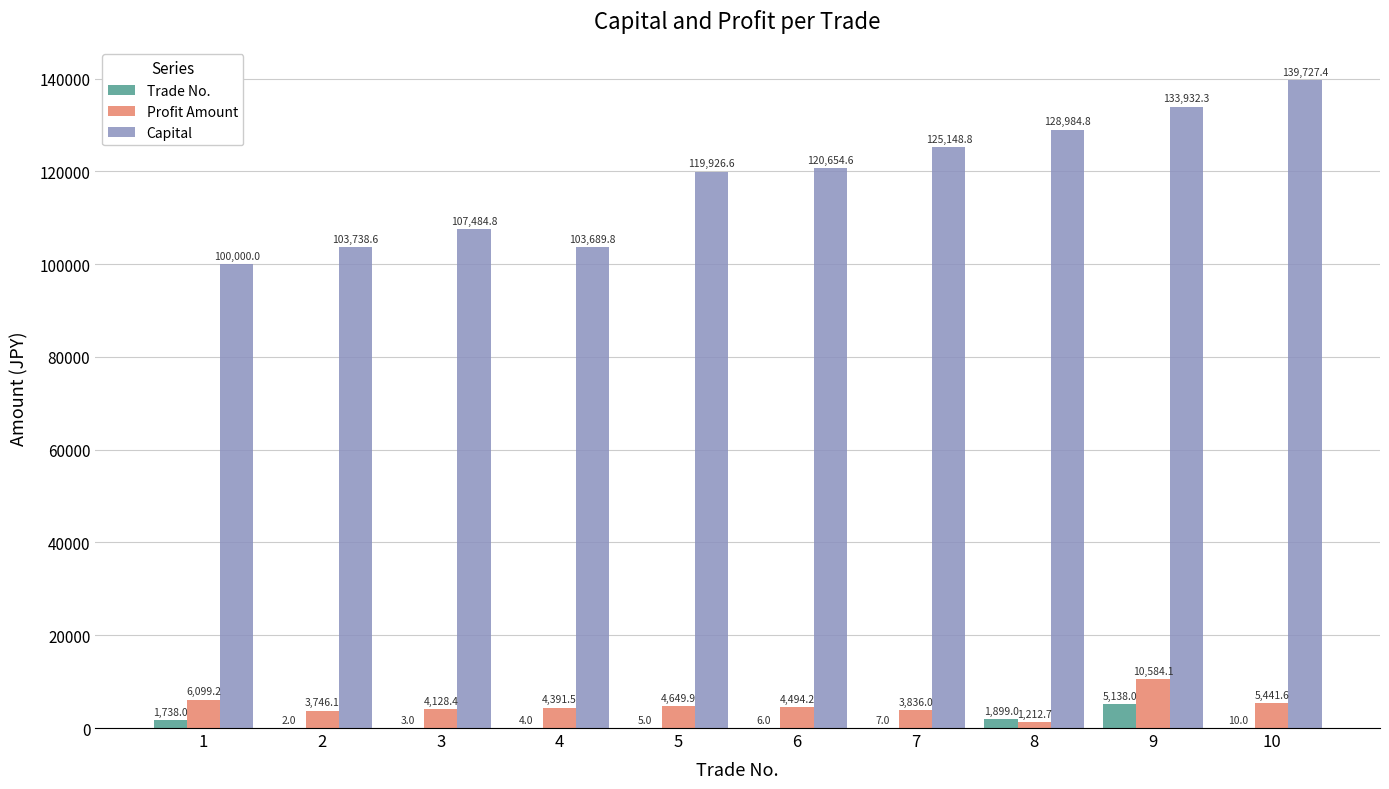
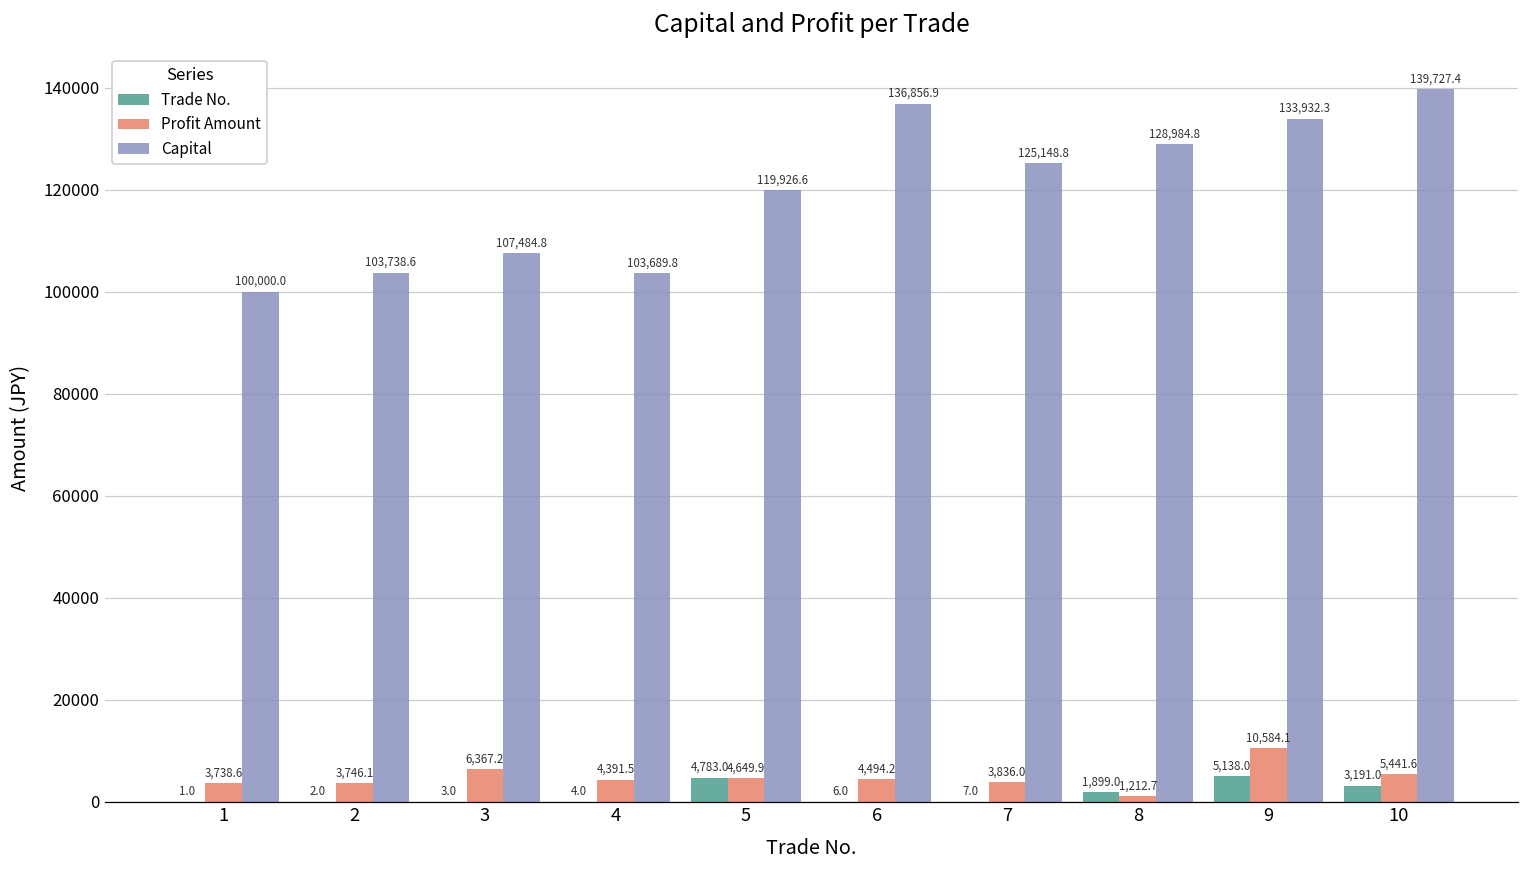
  {
    "Trade No.": {
-     "1": "1,738.0",
+     "1": "1.0",
      "2": "2.0",
      "3": "3.0",
      "4": "4.0",
-     "5": "5.0",
+     "5": "4,783.0",
      "6": "6.0",
      "7": "7.0",
      "8": "1,899.0",
      "9": "5,138.0",
-     "10": "10.0"
+     "10": "3,191.0"
    },
    "Profit Amount": {
-     "1": "6,099.2",
+     "1": "3,738.6",
      "2": "3,746.1",
-     "3": "4,128.4",
+     "3": "6,367.2",
      "4": "4,391.5",
      "5": "4,649.9",
      "6": "4,494.2",
      "7": "3,836.0",
      "8": "1,212.7",
      "9": "10,584.1",
      "10": "5,441.6"
    },
    "Capital": {
      "1": "100,000.0",
      "2": "103,738.6",
      "3": "107,484.8",
      "4": "103,689.8",
      "5": "119,926.6",
-     "6": "120,654.6",
+     "6": "136,856.9",
      "7": "125,148.8",
      "8": "128,984.8",
      "9": "133,932.3",
      "10": "139,727.4"
    }
  }
